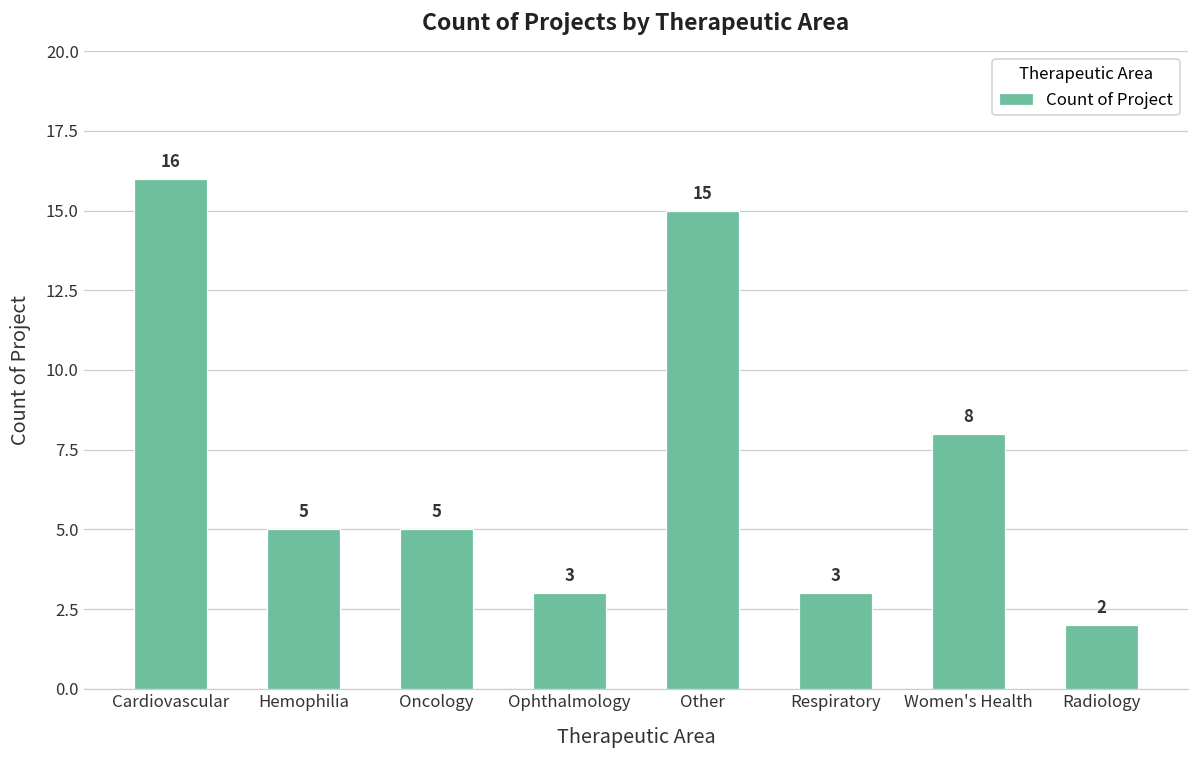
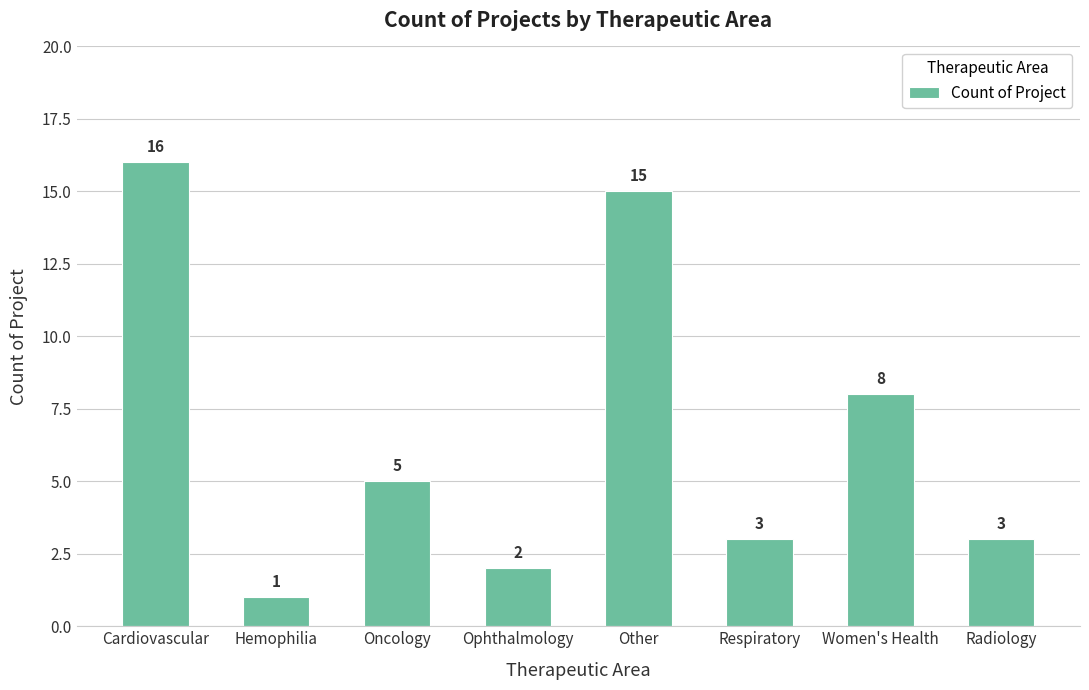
  {
    "Cardiovascular": 16,
-   "Hemophilia": 5,
+   "Hemophilia": 1,
    "Oncology": 5,
-   "Ophthalmology": 3,
+   "Ophthalmology": 2,
    "Other": 15,
    "Respiratory": 3,
    "Women's Health": 8,
-   "Radiology": 2
+   "Radiology": 3
  }
